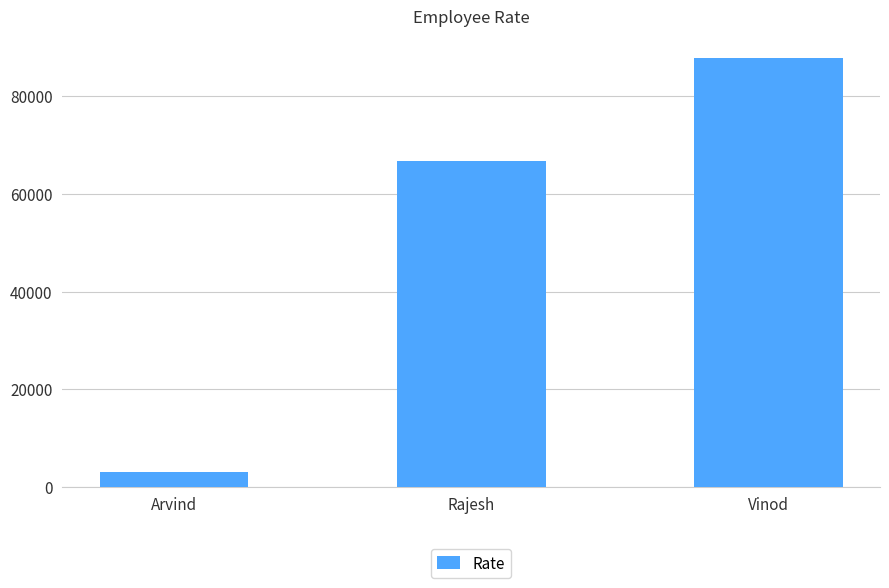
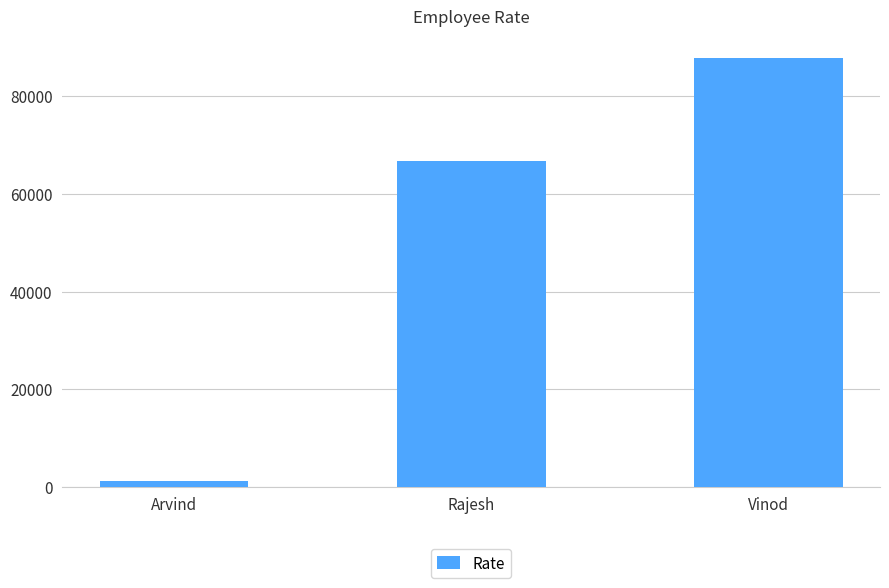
  {
-   "Arvind": 3000,
+   "Arvind": 1000,
    "Rajesh": 67000,
    "Vinod": 88000
  }
